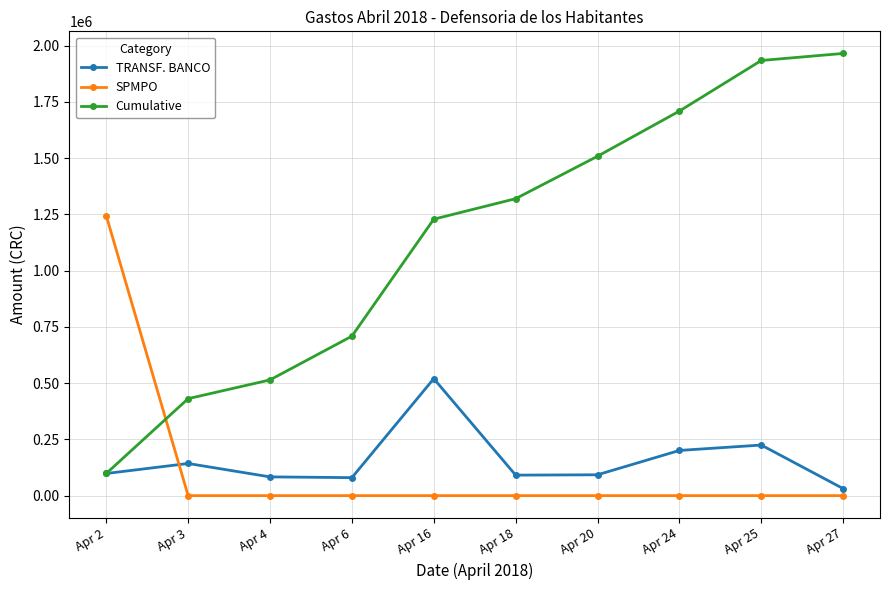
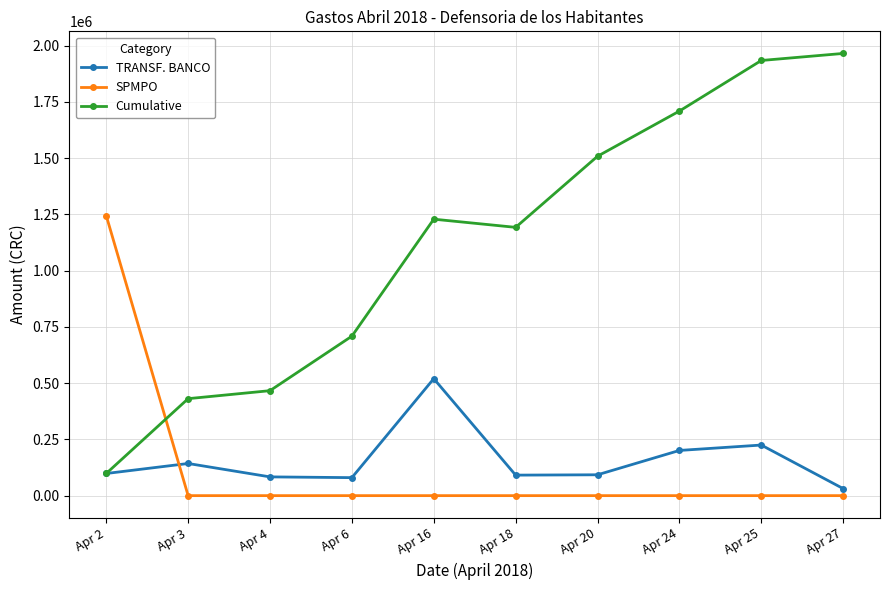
  {
    "TRANSF. BANCO": {
      "Apr 3": 140000,
      "Apr 4": 80000,
      "Apr 6": 80000,
      "Apr 16": 520000,
      "Apr 18": 90000,
      "Apr 20": 90000,
      "Apr 24": 200000,
      "Apr 25": 220000,
      "Apr 27": 30000
    },
    "SPMPO": {
      "Apr 2": 1240000,
      "Apr 3": 0,
      "Apr 4": 0,
      "Apr 6": 0,
      "Apr 16": 0,
      "Apr 18": 0,
      "Apr 20": 0,
      "Apr 24": 0,
      "Apr 25": 0,
      "Apr 27": 0
    },
    "Cumulative": {
      "Apr 3": 430000,
-     "Apr 4": 510000,
+     "Apr 4": 470000,
      "Apr 6": 710000,
      "Apr 16": 1230000,
-     "Apr 18": 1320000,
+     "Apr 18": 1190000,
      "Apr 20": 1510000,
      "Apr 24": 1710000,
      "Apr 25": 1930000,
      "Apr 27": 1970000
    }
  }
